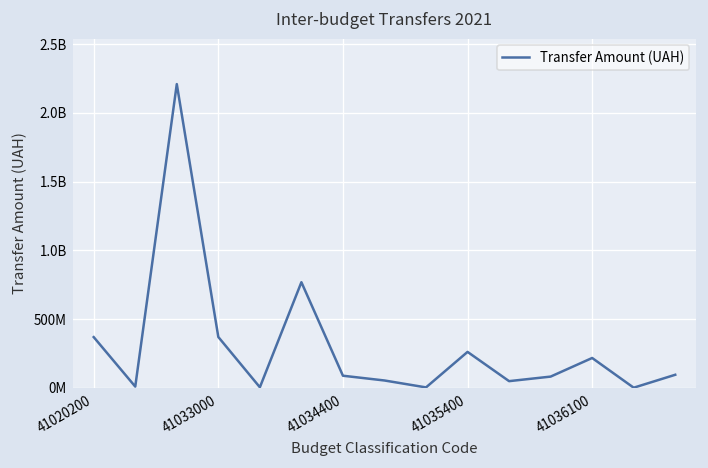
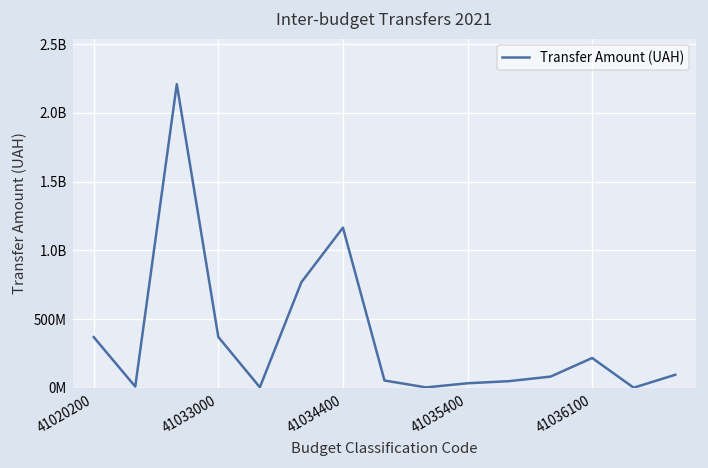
  {
    "41020200": 370000000,
    "41033000": 370000000,
-   "41034400": 90000000,
-   "41035400": 260000000,
+   "41034400": 1170000000,
+   "41035400": 30000000,
    "41036100": 220000000
  }
